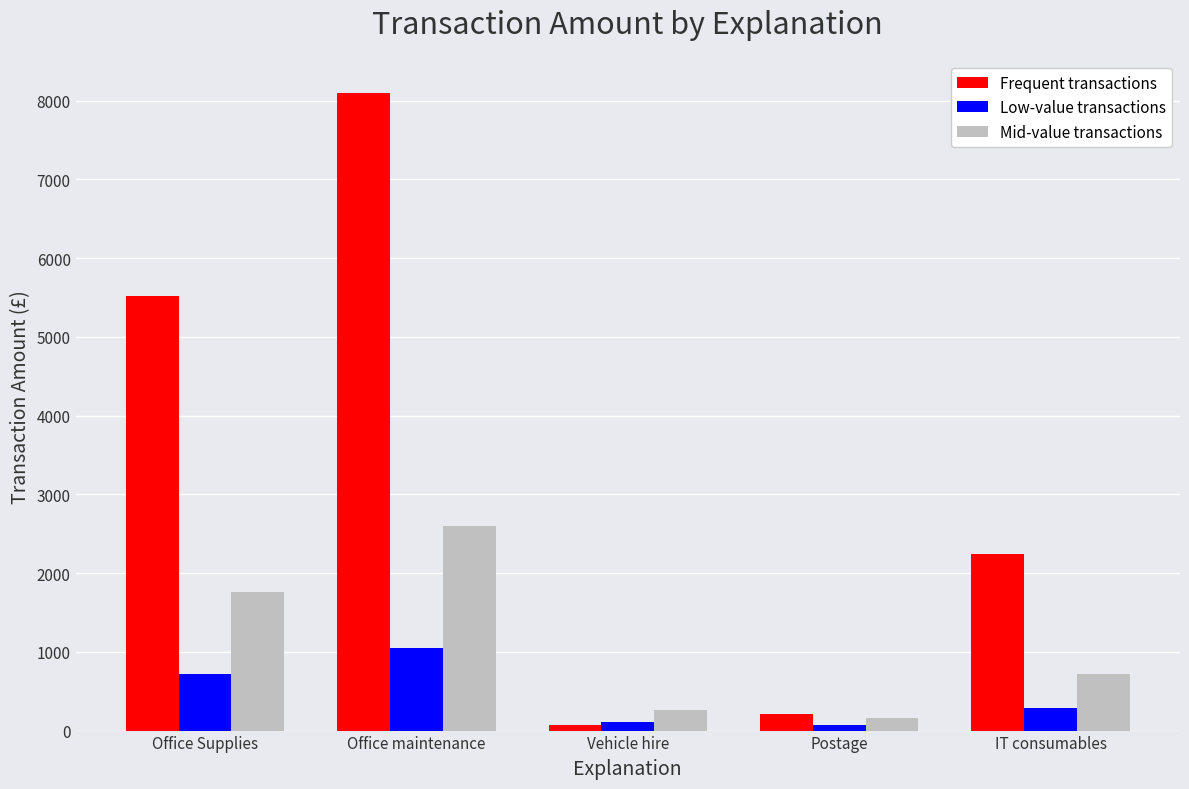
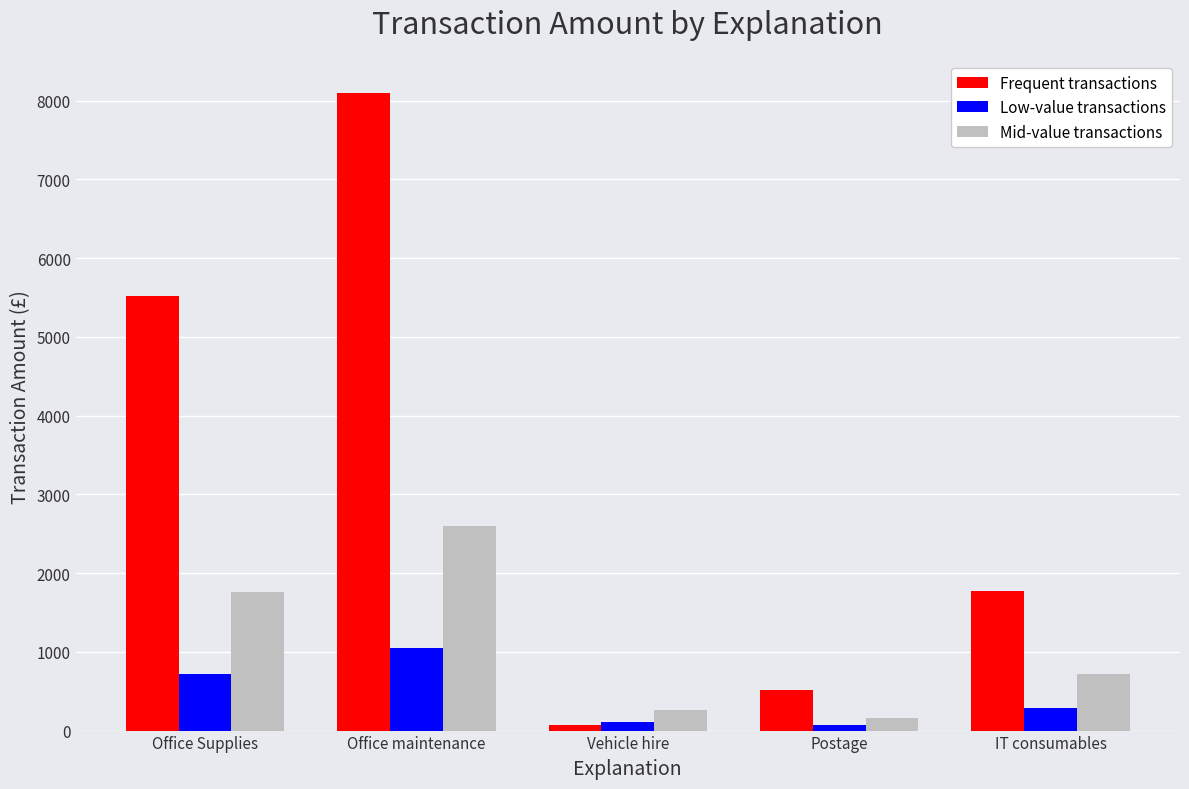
  {
    "Frequent transactions": {
      "Office Supplies": 5500,
      "Office maintenance": 8100,
      "Vehicle hire": 100,
-     "Postage": 200,
-     "IT consumables": 2200
+     "Postage": 500,
+     "IT consumables": 1800
    },
    "Low-value transactions": {
      "Office Supplies": 700,
      "Office maintenance": 1100,
      "Vehicle hire": 100,
      "Postage": 100,
      "IT consumables": 300
    },
    "Mid-value transactions": {
      "Office Supplies": 1800,
      "Office maintenance": 2600,
      "Vehicle hire": 300,
      "Postage": 200,
      "IT consumables": 700
    }
  }
